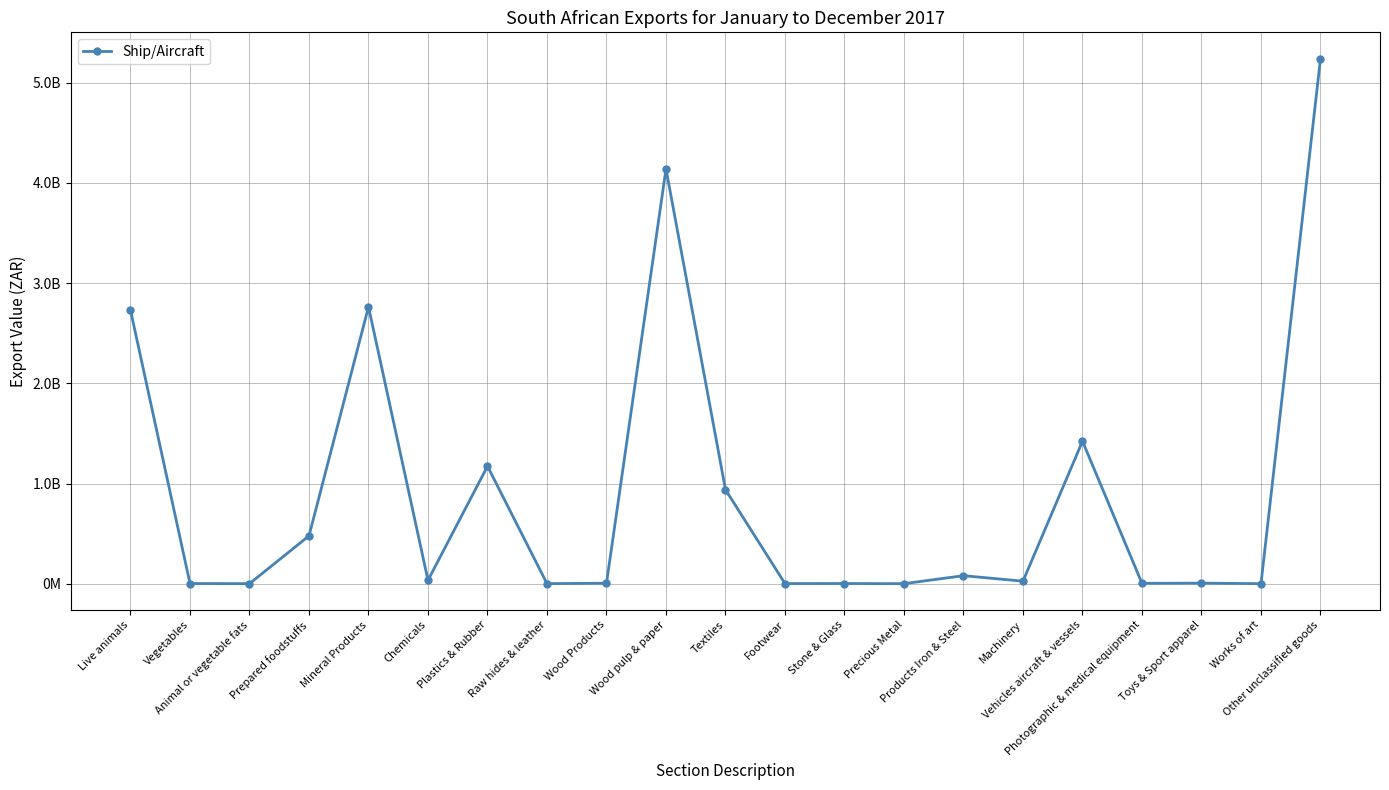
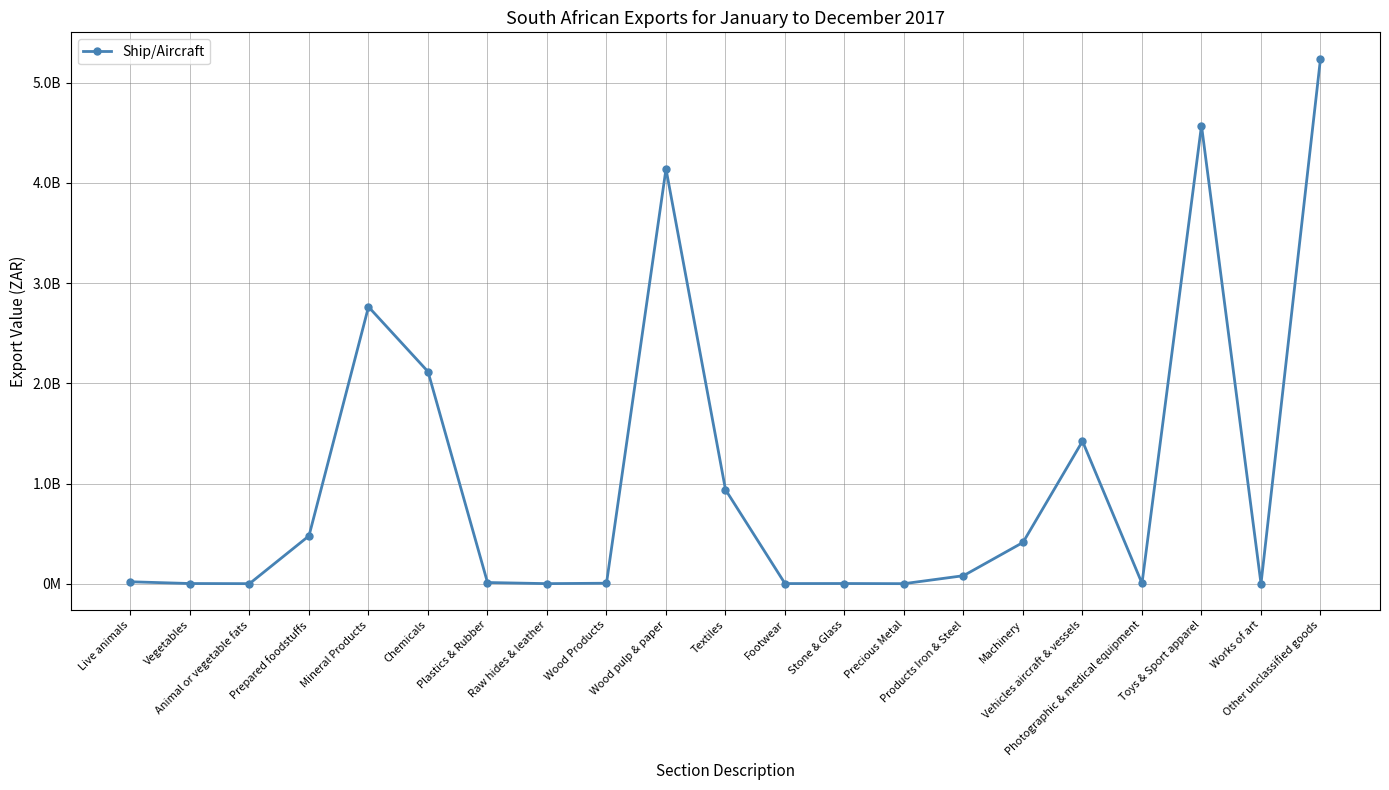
  {
-   "Live animals": 2730000000,
+   "Live animals": 20000000,
    "Vegetables": 0,
    "Animal or vegetable fats": 0,
    "Prepared foodstuffs": 480000000,
    "Mineral Products": 2760000000,
-   "Chemicals": 30000000,
-   "Plastics & Rubber": 1170000000,
+   "Chemicals": 2120000000,
+   "Plastics & Rubber": 10000000,
    "Raw hides & leather": 0,
    "Wood Products": 0,
    "Wood pulp & paper": 4140000000,
    "Textiles": 940000000,
    "Footwear": 0,
    "Stone & Glass": 0,
    "Precious Metal": 0,
    "Products Iron & Steel": 80000000,
-   "Machinery": 20000000,
+   "Machinery": 410000000,
    "Vehicles aircraft & vessels": 1420000000,
    "Photographic & medical equipment": 0,
-   "Toys & Sport apparel": 10000000,
+   "Toys & Sport apparel": 4570000000,
    "Works of art": 0,
    "Other unclassified goods": 5240000000
  }
